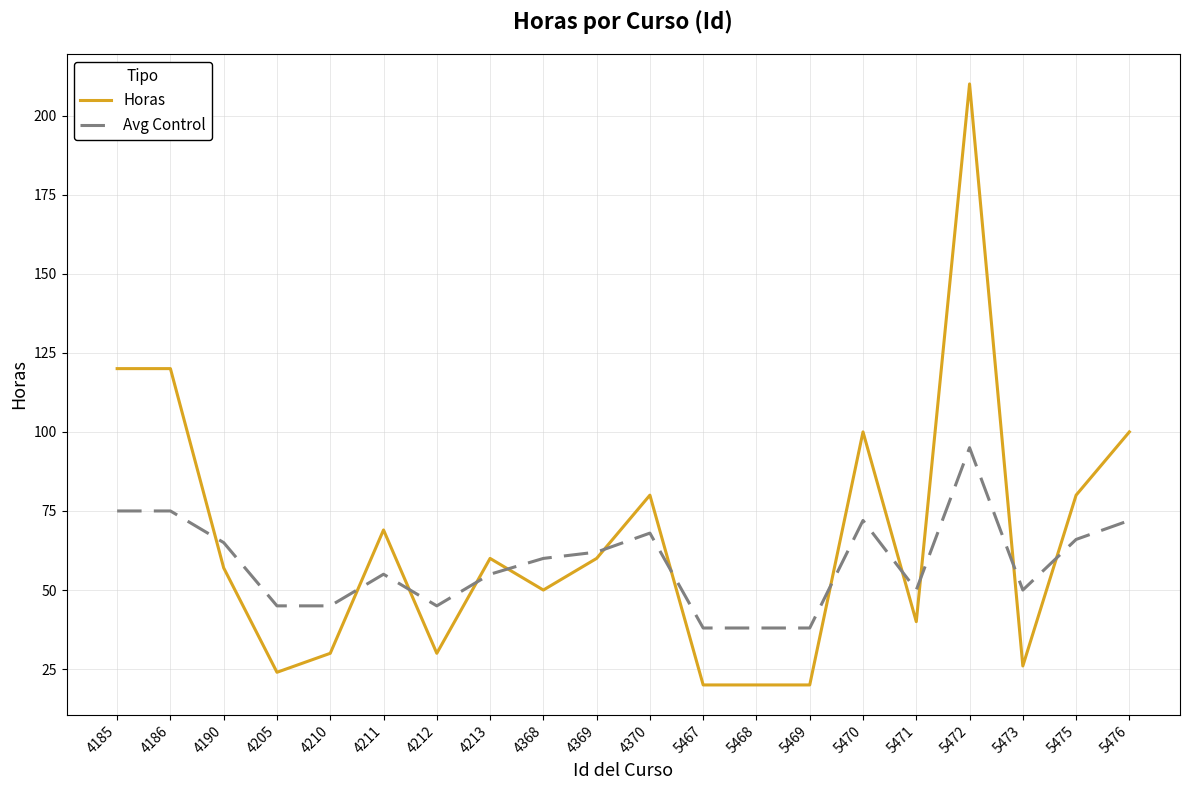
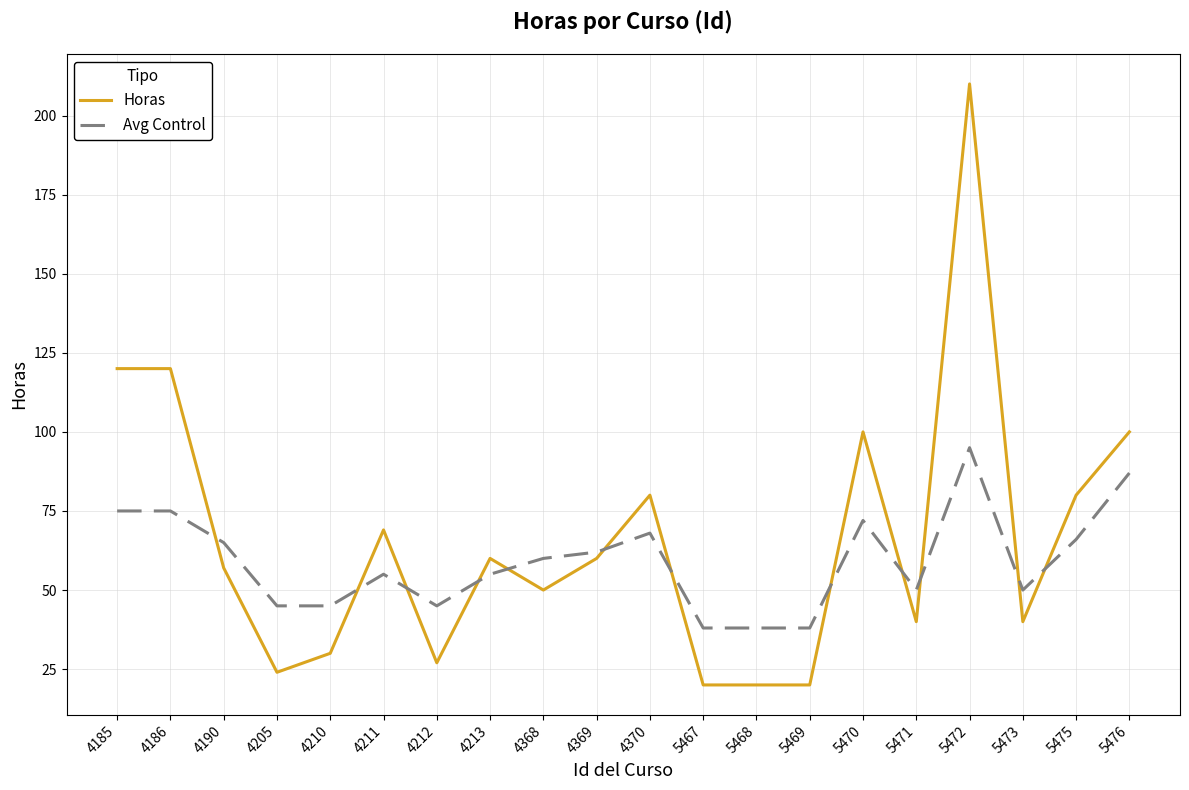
  {
    "Horas": {
      "4185": 120,
      "4186": 120,
      "4190": 57,
      "4205": 24,
      "4210": 30,
      "4211": 69,
-     "4212": 30,
+     "4212": 27,
      "4213": 60,
      "4368": 50,
      "4369": 60,
      "4370": 80,
      "5467": 20,
      "5468": 20,
      "5469": 20,
      "5470": 100,
      "5471": 40,
      "5472": 210,
-     "5473": 26,
+     "5473": 40,
      "5475": 80,
      "5476": 100
    },
    "Avg Control": {
      "4185": 75,
      "4186": 75,
      "4190": 65,
      "4205": 45,
      "4210": 45,
      "4211": 55,
      "4212": 45,
      "4213": 55,
      "4368": 60,
      "4369": 62,
      "4370": 68,
      "5467": 38,
      "5468": 38,
      "5469": 38,
      "5470": 72,
      "5471": 50,
      "5472": 95,
      "5473": 50,
      "5475": 66,
-     "5476": 72
+     "5476": 87
    }
  }
